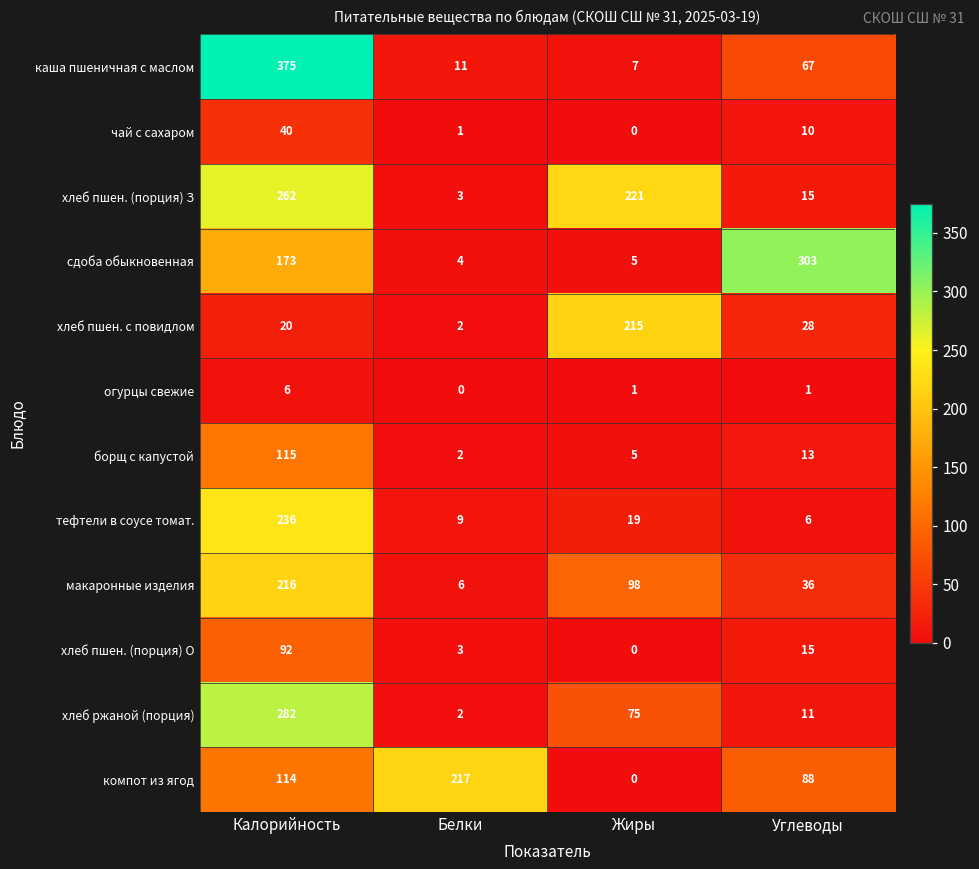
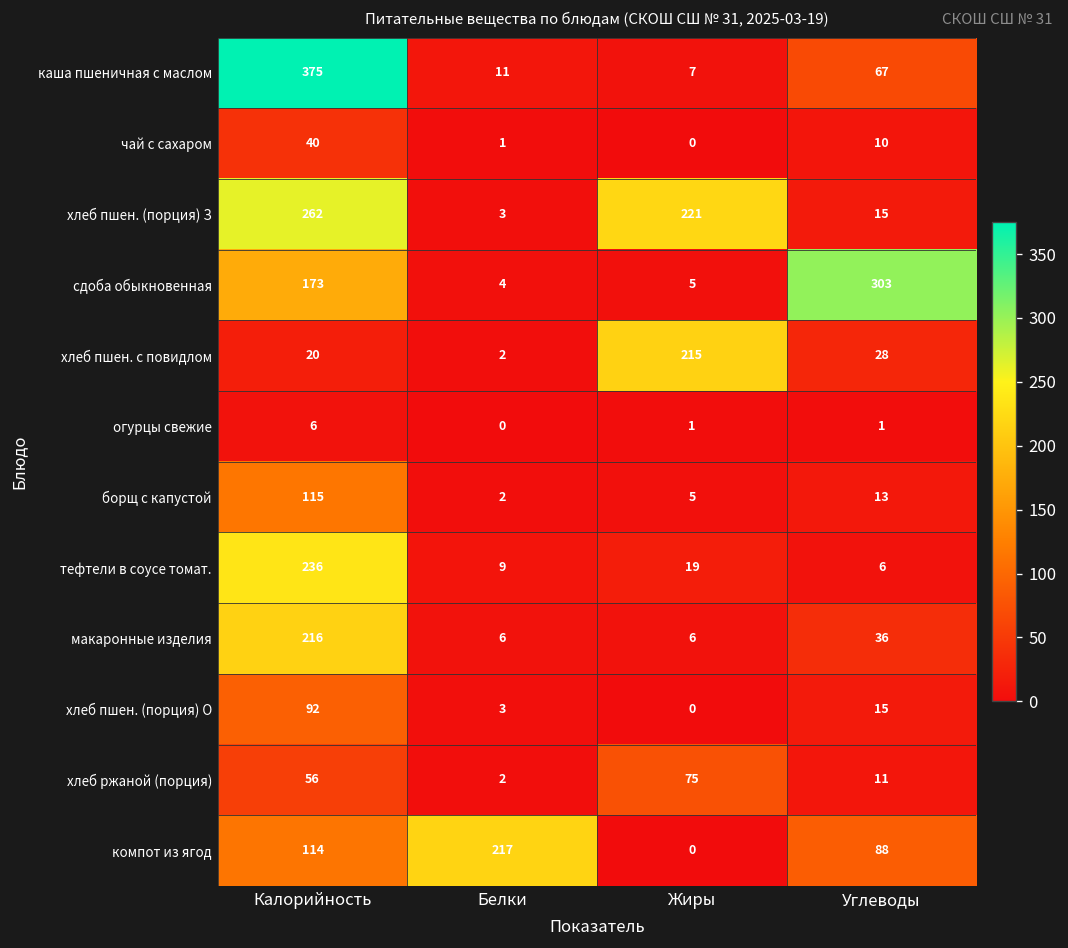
  {
    "каша пшеничная с маслом": {
      "Калорийность": 375,
      "Белки": 11,
      "Жиры": 7,
      "Углеводы": 67
    },
    "чай с сахаром": {
      "Калорийность": 40,
      "Белки": 1,
      "Жиры": 0,
      "Углеводы": 10
    },
    "хлеб пшен. (порция) З": {
      "Калорийность": 262,
      "Белки": 3,
      "Жиры": 221,
      "Углеводы": 15
    },
    "сдоба обыкновенная": {
      "Калорийность": 173,
      "Белки": 4,
      "Жиры": 5,
      "Углеводы": 303
    },
    "хлеб пшен. с повидлом": {
      "Калорийность": 20,
      "Белки": 2,
      "Жиры": 215,
      "Углеводы": 28
    },
    "огурцы свежие": {
      "Калорийность": 6,
      "Белки": 0,
      "Жиры": 1,
      "Углеводы": 1
    },
    "борщ с капустой": {
      "Калорийность": 115,
      "Белки": 2,
      "Жиры": 5,
      "Углеводы": 13
    },
    "тефтели в соусе томат.": {
      "Калорийность": 236,
      "Белки": 9,
      "Жиры": 19,
      "Углеводы": 6
    },
    "макаронные изделия": {
      "Калорийность": 216,
      "Белки": 6,
-     "Жиры": 98,
+     "Жиры": 6,
      "Углеводы": 36
    },
    "хлеб пшен. (порция) О": {
      "Калорийность": 92,
      "Белки": 3,
      "Жиры": 0,
      "Углеводы": 15
    },
    "хлеб ржаной (порция)": {
-     "Калорийность": 282,
+     "Калорийность": 56,
      "Белки": 2,
      "Жиры": 75,
      "Углеводы": 11
    },
    "компот из ягод": {
      "Калорийность": 114,
      "Белки": 217,
      "Жиры": 0,
      "Углеводы": 88
    }
  }
